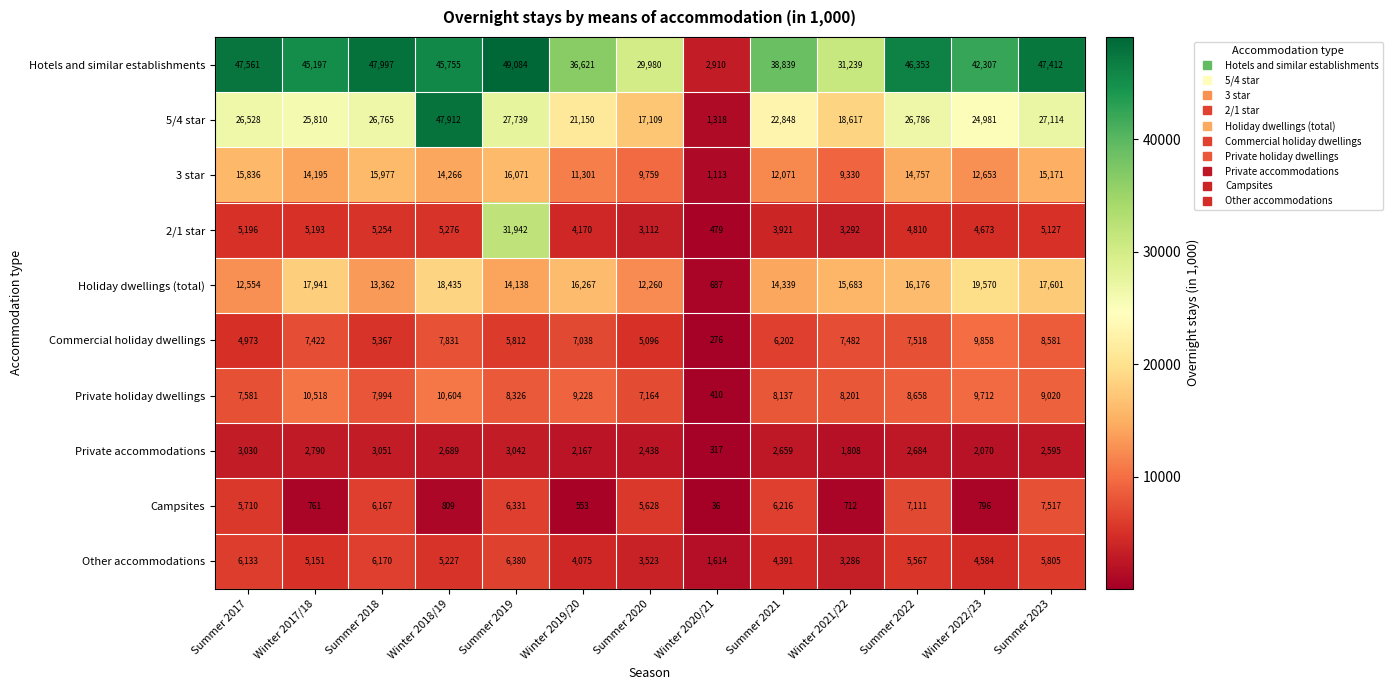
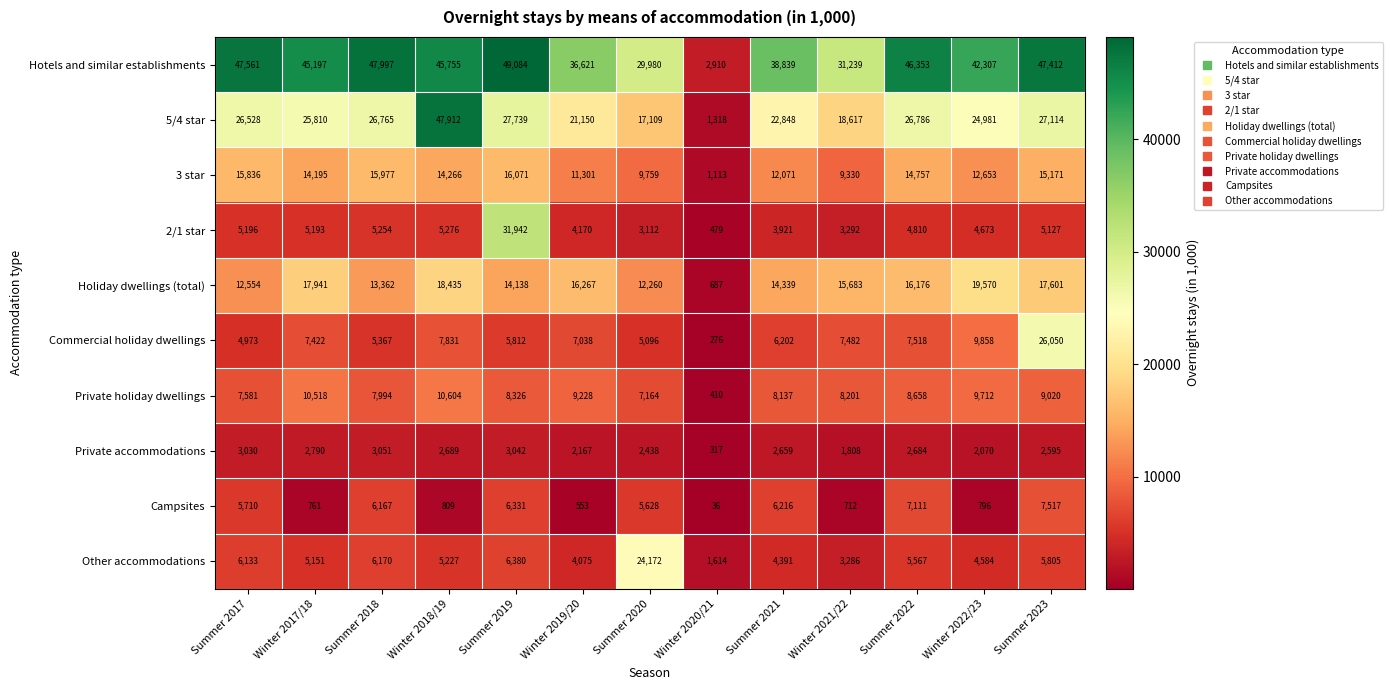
  {
    "Hotels and similar establishments": {
      "Summer 2017": "47,561",
      "Winter 2017/18": "45,197",
      "Summer 2018": "47,997",
      "Winter 2018/19": "45,755",
      "Summer 2019": "49,084",
      "Winter 2019/20": "36,621",
      "Summer 2020": "29,980",
      "Winter 2020/21": "2,910",
      "Summer 2021": "38,839",
      "Winter 2021/22": "31,239",
      "Summer 2022": "46,353",
      "Winter 2022/23": "42,307",
      "Summer 2023": "47,412"
    },
    "5/4 star": {
      "Summer 2017": "26,528",
      "Winter 2017/18": "25,810",
      "Summer 2018": "26,765",
      "Winter 2018/19": "47,912",
      "Summer 2019": "27,739",
      "Winter 2019/20": "21,150",
      "Summer 2020": "17,109",
      "Winter 2020/21": "1,318",
      "Summer 2021": "22,848",
      "Winter 2021/22": "18,617",
      "Summer 2022": "26,786",
      "Winter 2022/23": "24,981",
      "Summer 2023": "27,114"
    },
    "3 star": {
      "Summer 2017": "15,836",
      "Winter 2017/18": "14,195",
      "Summer 2018": "15,977",
      "Winter 2018/19": "14,266",
      "Summer 2019": "16,071",
      "Winter 2019/20": "11,301",
      "Summer 2020": "9,759",
      "Winter 2020/21": "1,113",
      "Summer 2021": "12,071",
      "Winter 2021/22": "9,330",
      "Summer 2022": "14,757",
      "Winter 2022/23": "12,653",
      "Summer 2023": "15,171"
    },
    "2/1 star": {
      "Summer 2017": "5,196",
      "Winter 2017/18": "5,193",
      "Summer 2018": "5,254",
      "Winter 2018/19": "5,276",
      "Summer 2019": "31,942",
      "Winter 2019/20": "4,170",
      "Summer 2020": "3,112",
      "Winter 2020/21": "479",
      "Summer 2021": "3,921",
      "Winter 2021/22": "3,292",
      "Summer 2022": "4,810",
      "Winter 2022/23": "4,673",
      "Summer 2023": "5,127"
    },
    "Holiday dwellings (total)": {
      "Summer 2017": "12,554",
      "Winter 2017/18": "17,941",
      "Summer 2018": "13,362",
      "Winter 2018/19": "18,435",
      "Summer 2019": "14,138",
      "Winter 2019/20": "16,267",
      "Summer 2020": "12,260",
      "Winter 2020/21": "687",
      "Summer 2021": "14,339",
      "Winter 2021/22": "15,683",
      "Summer 2022": "16,176",
      "Winter 2022/23": "19,570",
      "Summer 2023": "17,601"
    },
    "Commercial holiday dwellings": {
      "Summer 2017": "4,973",
      "Winter 2017/18": "7,422",
      "Summer 2018": "5,367",
      "Winter 2018/19": "7,831",
      "Summer 2019": "5,812",
      "Winter 2019/20": "7,038",
      "Summer 2020": "5,096",
      "Winter 2020/21": "276",
      "Summer 2021": "6,202",
      "Winter 2021/22": "7,482",
      "Summer 2022": "7,518",
      "Winter 2022/23": "9,858",
-     "Summer 2023": "8,581"
+     "Summer 2023": "26,050"
    },
    "Private holiday dwellings": {
      "Summer 2017": "7,581",
      "Winter 2017/18": "10,518",
      "Summer 2018": "7,994",
      "Winter 2018/19": "10,604",
      "Summer 2019": "8,326",
      "Winter 2019/20": "9,228",
      "Summer 2020": "7,164",
      "Winter 2020/21": "410",
      "Summer 2021": "8,137",
      "Winter 2021/22": "8,201",
      "Summer 2022": "8,658",
      "Winter 2022/23": "9,712",
      "Summer 2023": "9,020"
    },
    "Private accommodations": {
      "Summer 2017": "3,030",
      "Winter 2017/18": "2,790",
      "Summer 2018": "3,051",
      "Winter 2018/19": "2,689",
      "Summer 2019": "3,042",
      "Winter 2019/20": "2,167",
      "Summer 2020": "2,438",
      "Winter 2020/21": "317",
      "Summer 2021": "2,659",
      "Winter 2021/22": "1,808",
      "Summer 2022": "2,684",
      "Winter 2022/23": "2,070",
      "Summer 2023": "2,595"
    },
    "Campsites": {
      "Summer 2017": "5,710",
      "Winter 2017/18": "761",
      "Summer 2018": "6,167",
      "Winter 2018/19": "809",
      "Summer 2019": "6,331",
      "Winter 2019/20": "553",
      "Summer 2020": "5,628",
      "Winter 2020/21": "36",
      "Summer 2021": "6,216",
      "Winter 2021/22": "712",
      "Summer 2022": "7,111",
      "Winter 2022/23": "796",
      "Summer 2023": "7,517"
    },
    "Other accommodations": {
      "Summer 2017": "6,133",
      "Winter 2017/18": "5,151",
      "Summer 2018": "6,170",
      "Winter 2018/19": "5,227",
      "Summer 2019": "6,380",
      "Winter 2019/20": "4,075",
-     "Summer 2020": "3,523",
+     "Summer 2020": "24,172",
      "Winter 2020/21": "1,614",
      "Summer 2021": "4,391",
      "Winter 2021/22": "3,286",
      "Summer 2022": "5,567",
      "Winter 2022/23": "4,584",
      "Summer 2023": "5,805"
    }
  }
